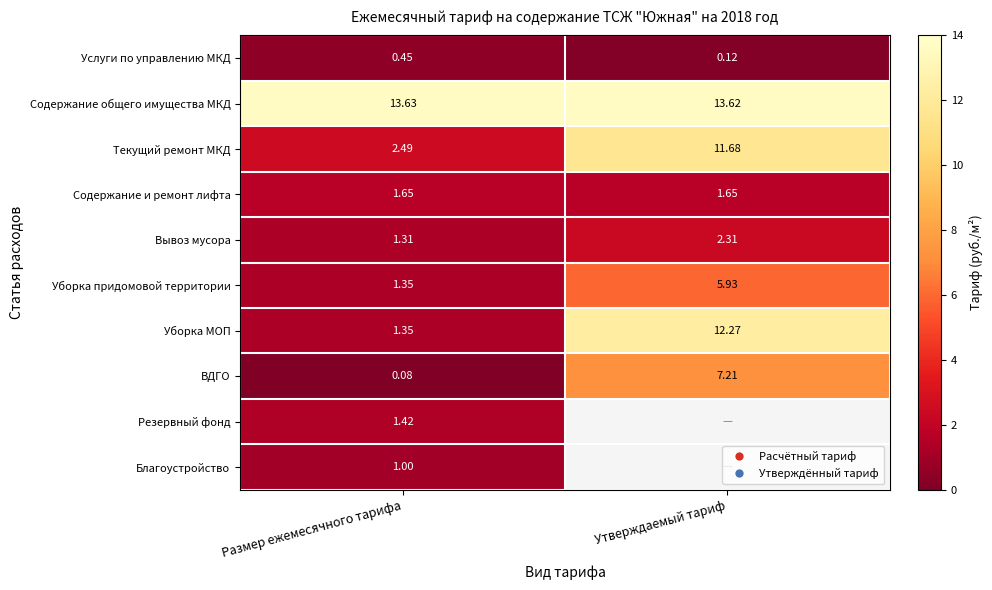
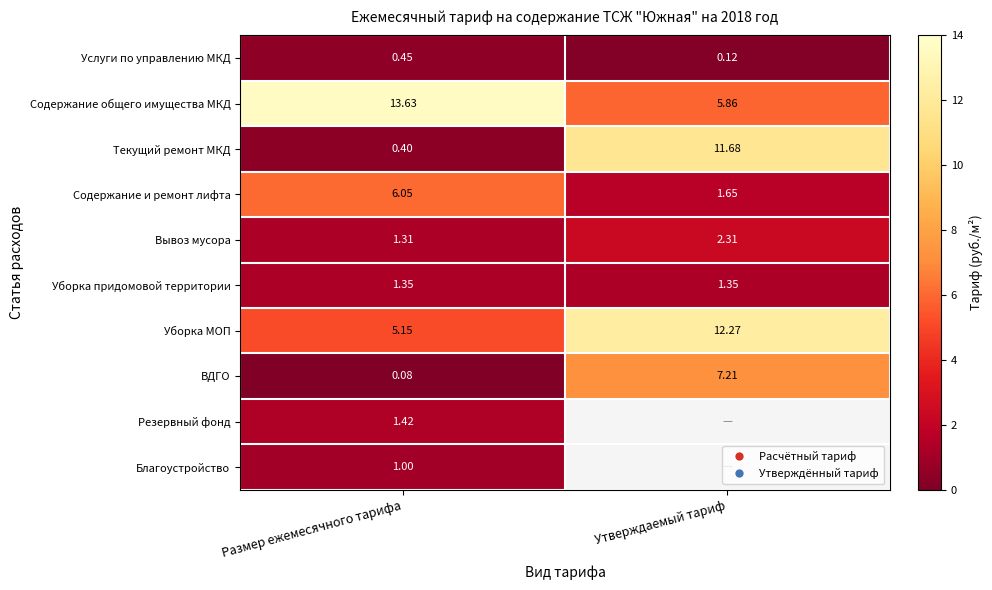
  {
    "Услуги по управлению МКД": {
      "Размер ежемесячного тарифа": 0.45,
      "Утверждаемый тариф": 0.12
    },
    "Содержание общего имущества МКД": {
      "Размер ежемесячного тарифа": 13.63,
-     "Утверждаемый тариф": 13.62
+     "Утверждаемый тариф": 5.86
    },
    "Текущий ремонт МКД": {
-     "Размер ежемесячного тарифа": 2.49,
+     "Размер ежемесячного тарифа": 0.40,
      "Утверждаемый тариф": 11.68
    },
    "Содержание и ремонт лифта": {
-     "Размер ежемесячного тарифа": 1.65,
+     "Размер ежемесячного тарифа": 6.05,
      "Утверждаемый тариф": 1.65
    },
    "Вывоз мусора": {
      "Размер ежемесячного тарифа": 1.31,
      "Утверждаемый тариф": 2.31
    },
    "Уборка придомовой территории": {
      "Размер ежемесячного тарифа": 1.35,
-     "Утверждаемый тариф": 5.93
+     "Утверждаемый тариф": 1.35
    },
    "Уборка МОП": {
-     "Размер ежемесячного тарифа": 1.35,
+     "Размер ежемесячного тарифа": 5.15,
      "Утверждаемый тариф": 12.27
    },
    "ВДГО": {
      "Размер ежемесячного тарифа": 0.08,
      "Утверждаемый тариф": 7.21
    },
    "Резервный фонд": {
      "Размер ежемесячного тарифа": 1.42
    },
    "Благоустройство": {
      "Размер ежемесячного тарифа": 1.00
    }
  }
